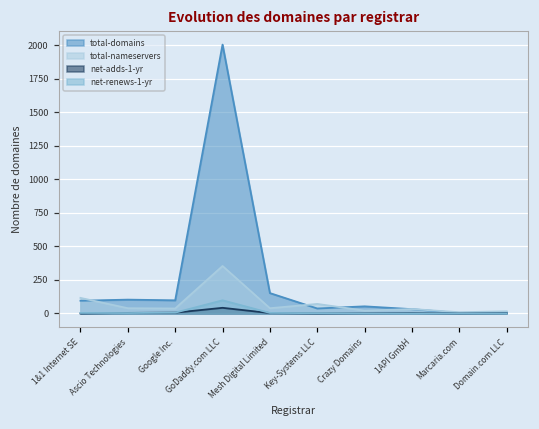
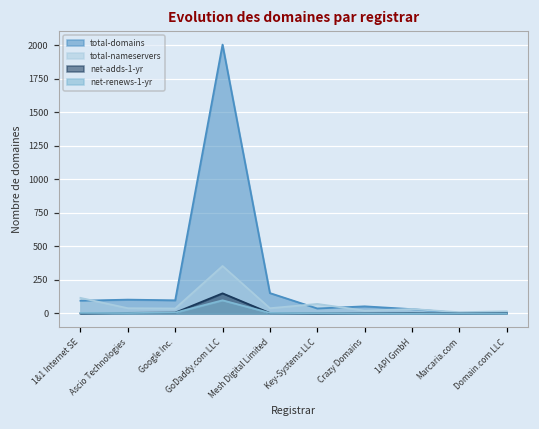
  {
    "net-adds-1-yr": {
-     "GoDaddy.com LLC": 40
+     "GoDaddy.com LLC": 150
    }
  }
